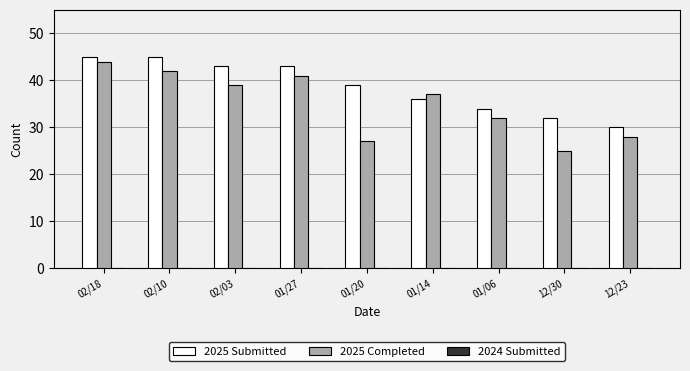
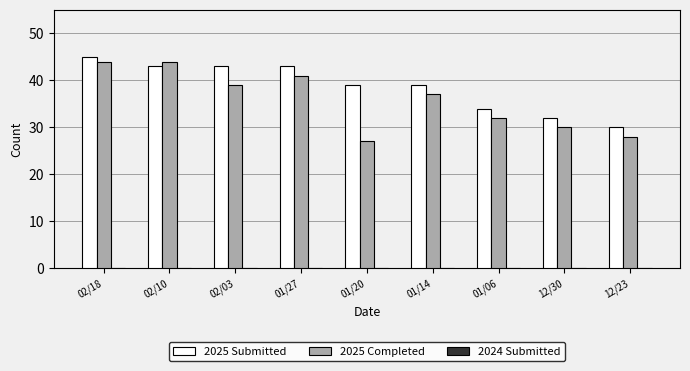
  {
    "2025 Submitted": {
      "02/18": 45,
-     "02/10": 45,
+     "02/10": 43,
      "02/03": 43,
      "01/27": 43,
      "01/20": 39,
-     "01/14": 36,
+     "01/14": 39,
      "01/06": 34,
      "12/30": 32,
      "12/23": 30
    },
    "2025 Completed": {
      "02/18": 44,
-     "02/10": 42,
+     "02/10": 44,
      "02/03": 39,
      "01/27": 41,
      "01/20": 27,
      "01/14": 37,
      "01/06": 32,
-     "12/30": 25,
+     "12/30": 30,
      "12/23": 28
    },
    "2024 Submitted": {
      "02/18": 0,
      "02/10": 0,
      "02/03": 0,
      "01/27": 0,
      "01/20": 0,
      "01/14": 0,
      "01/06": 0,
      "12/30": 0,
      "12/23": 0
    }
  }
